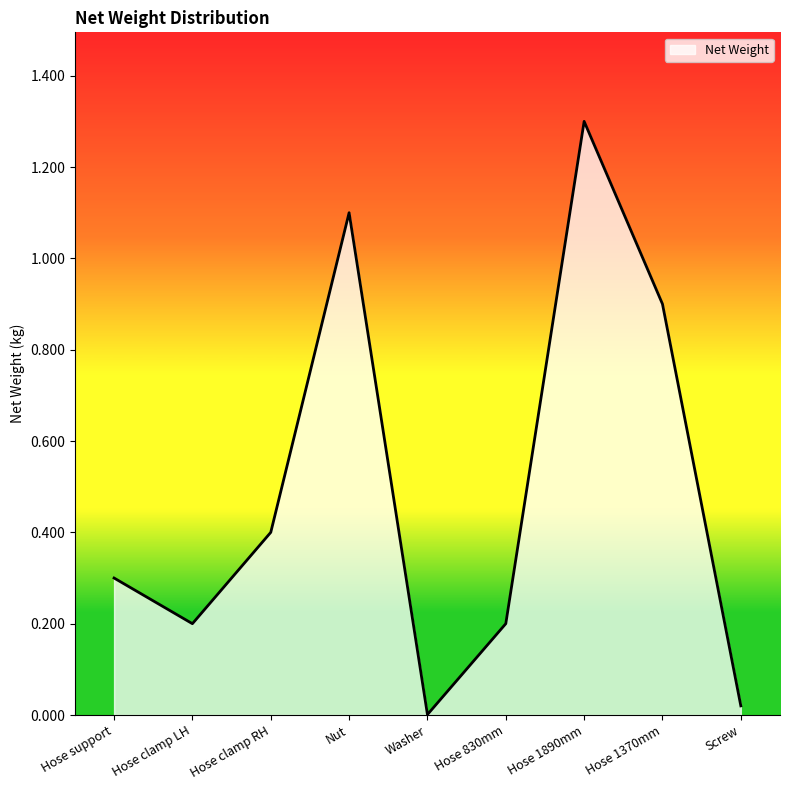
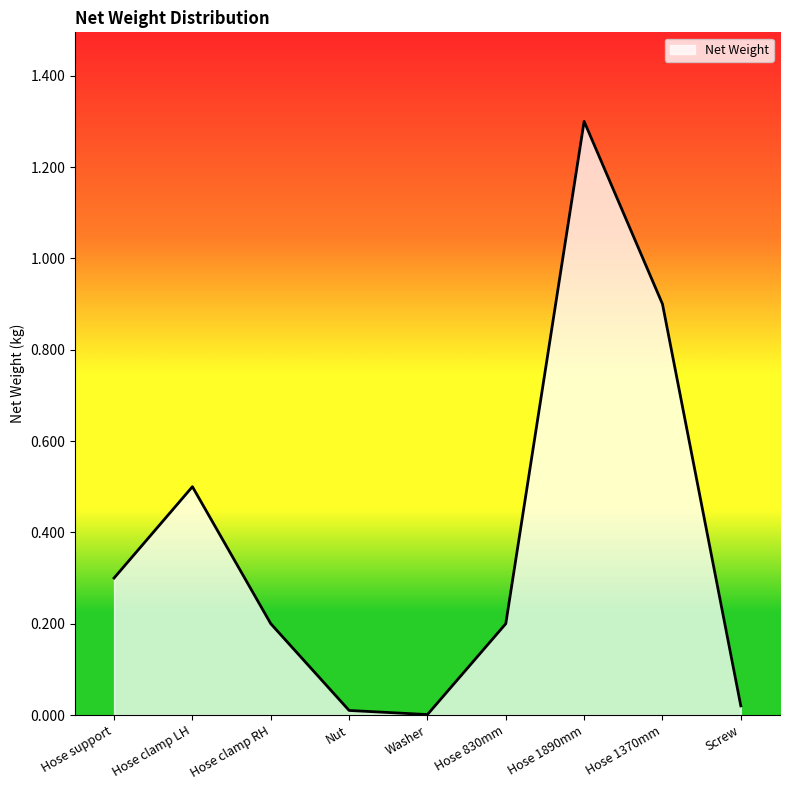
  {
    "Hose support": 0.30,
-   "Hose clamp LH": 0.2,
-   "Hose clamp RH": 0.4,
-   "Nut": 1.10,
+   "Hose clamp LH": 0.5,
+   "Hose clamp RH": 0.2,
+   "Nut": 0.01,
    "Washer": 0.00,
    "Hose 830mm": 0.20,
    "Hose 1890mm": 1.30,
    "Hose 1370mm": 0.90,
    "Screw": 0.02
  }
